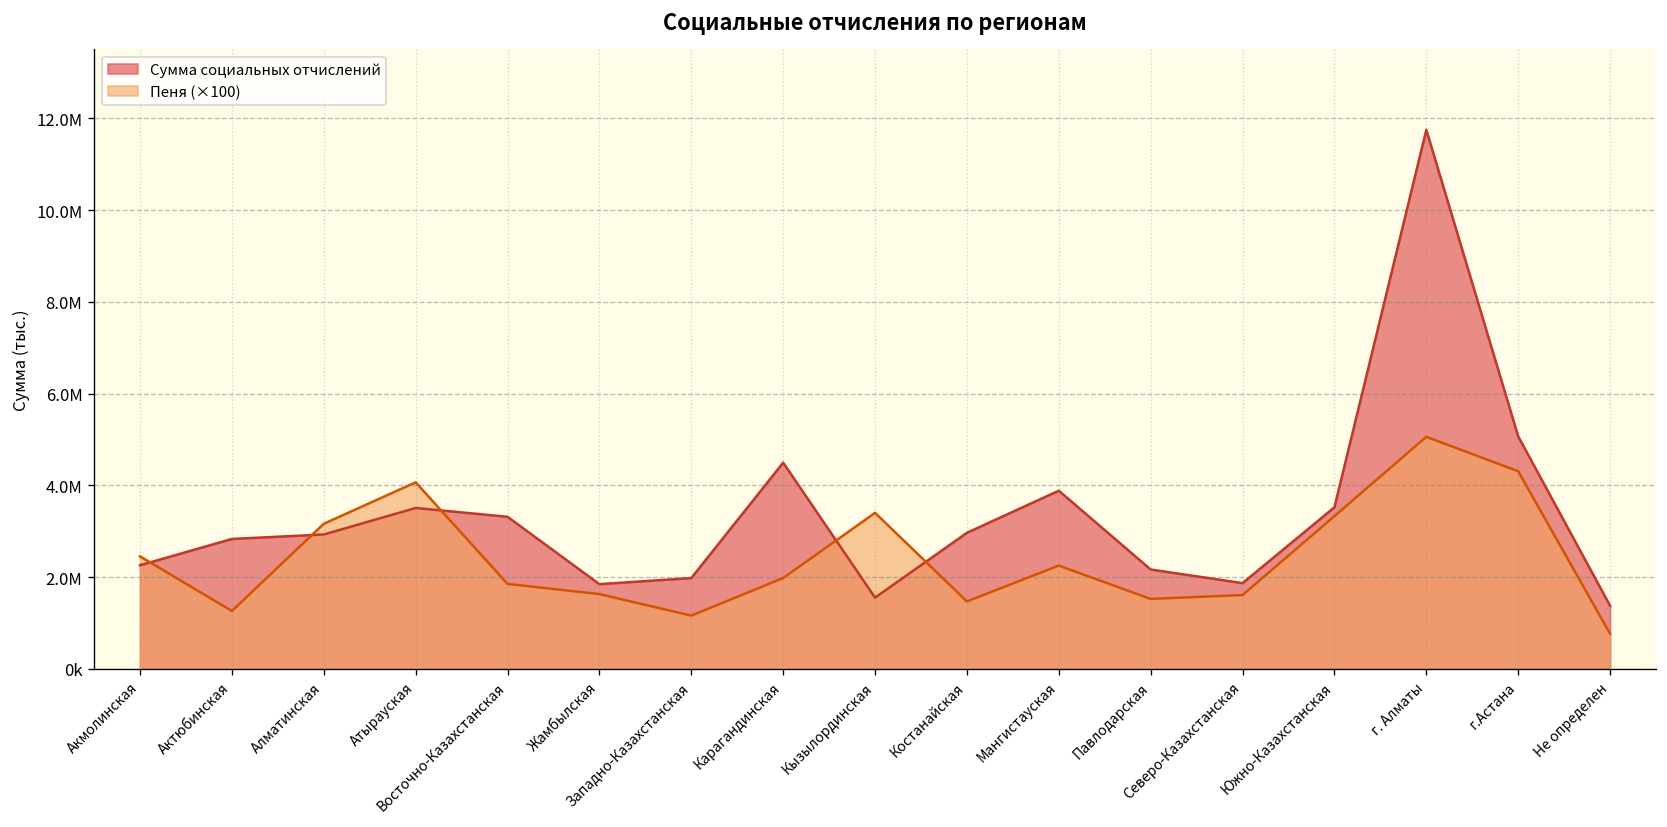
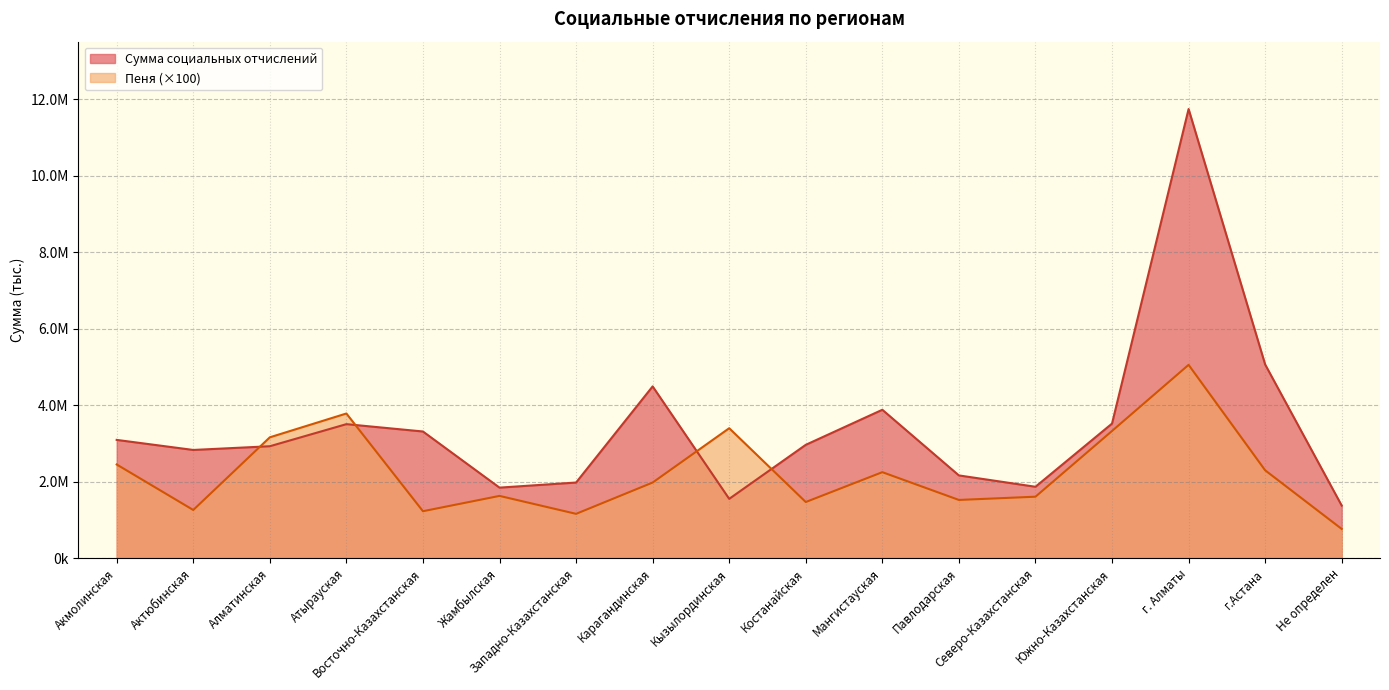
  {
    "Сумма социальных отчислений": {
-     "Акмолинская": 2300000,
+     "Акмолинская": 3100000,
      "Актюбинская": 2800000,
      "Алматинская": 2900000,
      "Атырауская": 3500000,
      "Восточно-Казахстанская": 3300000,
      "Жамбылская": 1800000,
      "Западно-Казахстанская": 2000000,
      "Карагандинская": 4500000,
      "Кызылординская": 1600000,
      "Костанайская": 3000000,
      "Мангистауская": 3900000,
      "Павлодарская": 2200000,
      "Северо-Казахстанская": 1900000,
      "Южно-Казахстанская": 3500000,
      "г. Алматы": 11800000,
      "г.Астана": 5100000,
      "Не определен": 1400000
    },
    "Пеня (×100)": {
      "Акмолинская": 2400000,
      "Актюбинская": 1300000,
      "Алматинская": 3200000,
-     "Атырауская": 4100000,
-     "Восточно-Казахстанская": 1800000,
+     "Атырауская": 3800000,
+     "Восточно-Казахстанская": 1200000,
      "Жамбылская": 1600000,
      "Западно-Казахстанская": 1200000,
      "Карагандинская": 2000000,
      "Кызылординская": 3400000,
      "Костанайская": 1500000,
      "Мангистауская": 2200000,
      "Павлодарская": 1500000,
      "Северо-Казахстанская": 1600000,
      "Южно-Казахстанская": 3300000,
      "г. Алматы": 5100000,
-     "г.Астана": 4300000,
+     "г.Астана": 2300000,
      "Не определен": 800000
    }
  }
